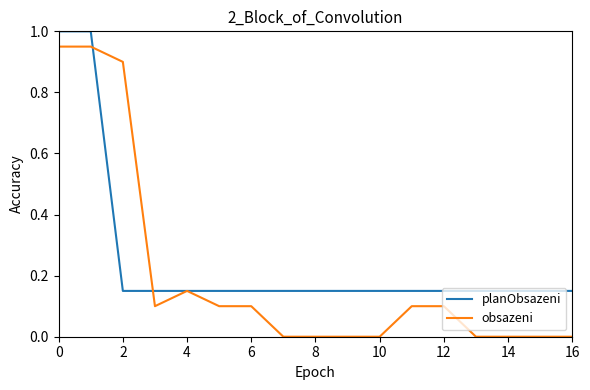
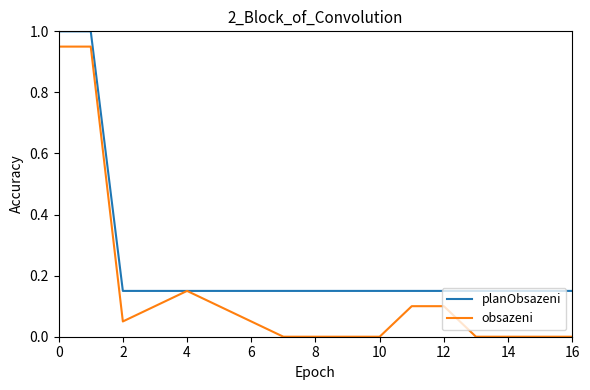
  {
    "planObsazeni": {
      "0": 1.00,
      "2": 0.15,
      "6": 0.15,
      "8": 0.15,
      "10": 0.15,
      "16": 0.15
    },
    "obsazeni": {
      "0": 0.95,
-     "2": 0.90,
-     "6": 0.10,
+     "2": 0.05,
+     "6": 0.05,
      "8": 0.00,
      "10": 0.00,
      "14": 0.00,
      "16": 0.00
    }
  }
